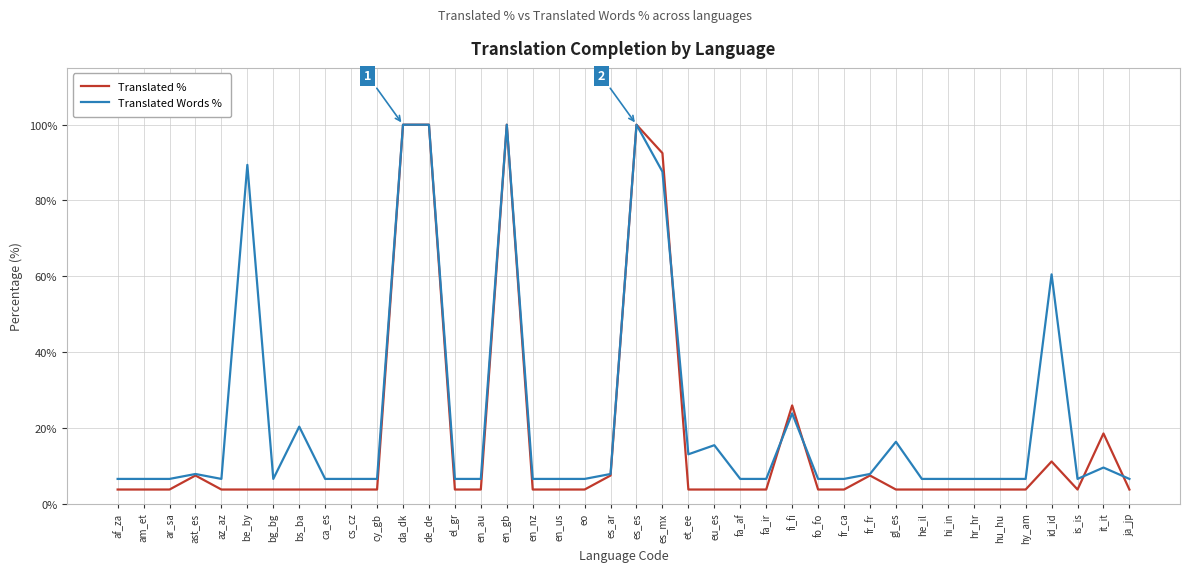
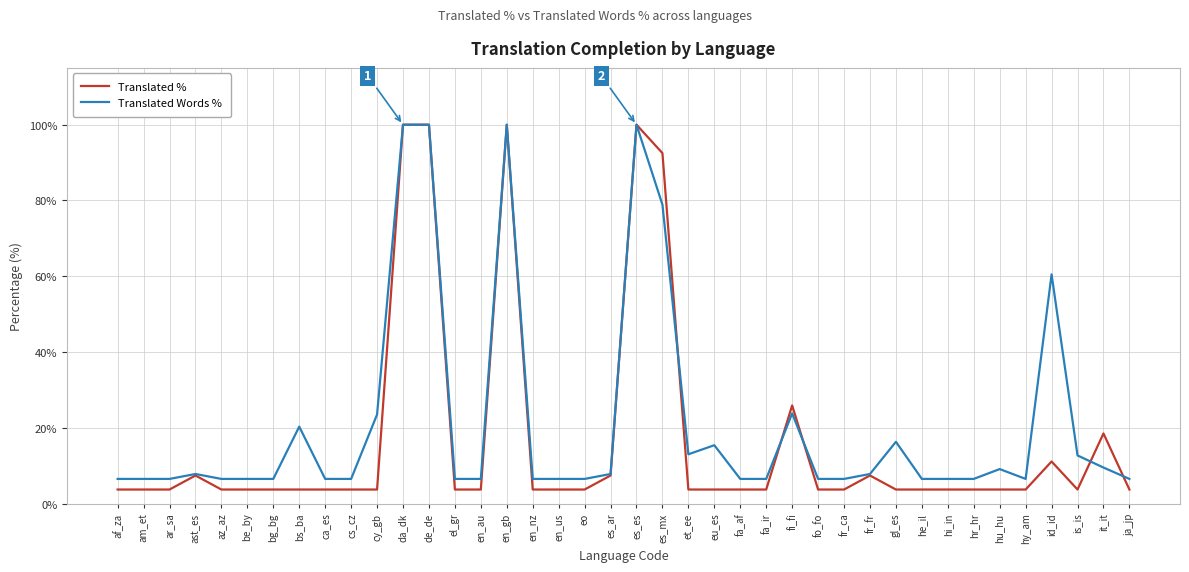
  {
    "Translated %": {
      "af_za": "4%",
      "am_et": "4%",
      "ar_sa": "4%",
      "az_az": "4%",
      "be_by": "4%",
      "bg_bg": "4%",
      "bs_ba": "4%",
      "ca_es": "4%",
      "cs_cz": "4%",
      "cy_gb": "4%",
      "el_gr": "4%",
      "en_au": "4%",
      "en_nz": "4%",
      "en_us": "4%",
      "eo": "4%",
      "es_mx": "93%",
      "et_ee": "4%",
      "eu_es": "4%",
      "fa_af": "4%",
      "fa_ir": "4%",
      "fi_fi": "26%",
      "fo_fo": "4%",
      "fr_ca": "4%",
      "gl_es": "4%",
      "he_il": "4%",
      "hi_in": "4%",
      "hr_hr": "4%",
      "hu_hu": "4%",
      "hy_am": "4%",
      "id_id": "11%",
      "is_is": "4%",
      "it_it": "19%",
      "ja_jp": "4%"
    },
    "Translated Words %": {
      "af_za": "7%",
      "am_et": "7%",
      "ar_sa": "7%",
      "az_az": "7%",
-     "be_by": "89%",
+     "be_by": "7%",
      "bg_bg": "7%",
      "bs_ba": "20%",
      "ca_es": "7%",
      "cs_cz": "7%",
-     "cy_gb": "7%",
+     "cy_gb": "24%",
      "el_gr": "7%",
      "en_au": "7%",
      "en_nz": "7%",
      "en_us": "7%",
      "eo": "7%",
-     "es_mx": "88%",
+     "es_mx": "79%",
      "et_ee": "13%",
      "eu_es": "15%",
      "fa_af": "7%",
      "fa_ir": "7%",
      "fi_fi": "24%",
      "fo_fo": "7%",
      "fr_ca": "7%",
      "gl_es": "16%",
      "he_il": "7%",
      "hi_in": "7%",
      "hr_hr": "7%",
-     "hu_hu": "7%",
+     "hu_hu": "9%",
      "hy_am": "7%",
      "id_id": "61%",
-     "is_is": "7%",
+     "is_is": "13%",
      "it_it": "10%",
      "ja_jp": "7%"
    }
  }
